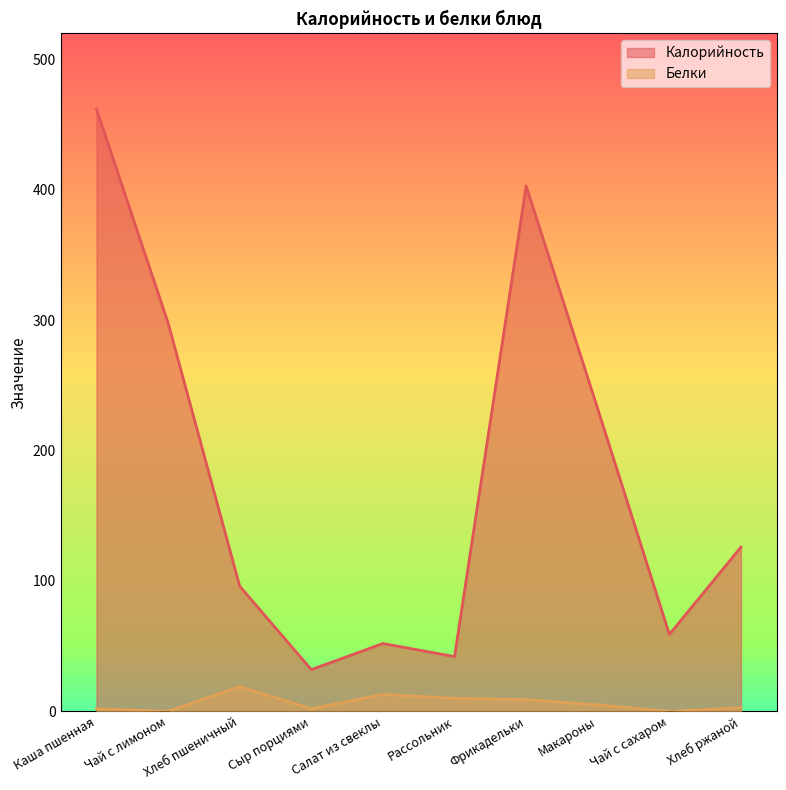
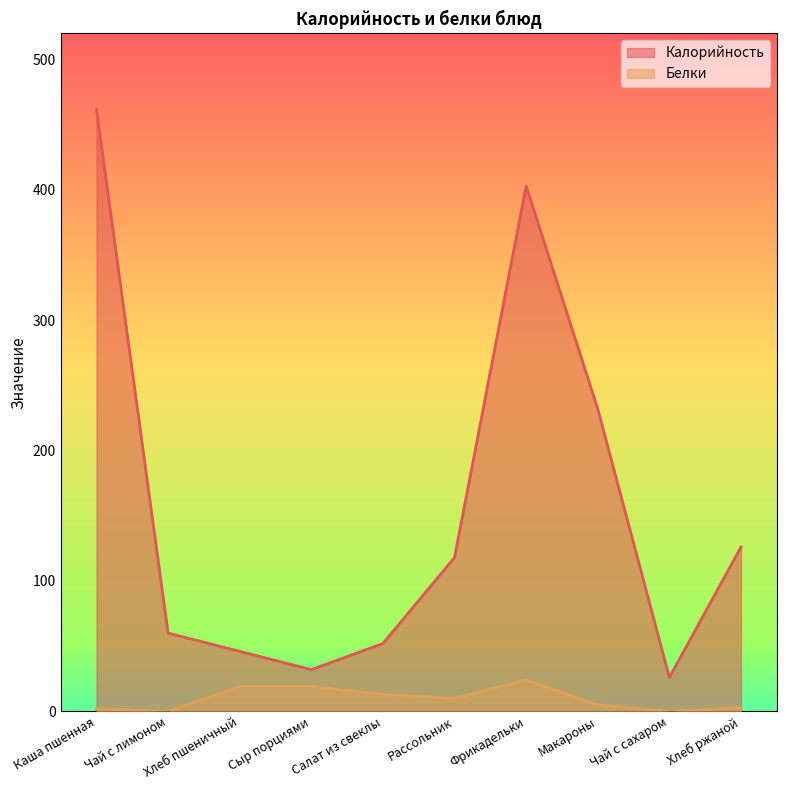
  {
    "Калорийность": {
      "Каша пшенная": 462,
-     "Чай с лимоном": 298,
-     "Хлеб пшеничный": 96,
+     "Чай с лимоном": 60,
+     "Хлеб пшеничный": 46,
      "Сыр порциями": 32,
      "Салат из свеклы": 52,
-     "Рассольник": 42,
+     "Рассольник": 118,
      "Фрикадельки": 403,
      "Макароны": 232,
-     "Чай с сахаром": 59,
+     "Чай с сахаром": 26,
      "Хлеб ржаной": 126
    },
    "Белки": {
      "Каша пшенная": 2,
      "Чай с лимоном": 0,
      "Хлеб пшеничный": 19,
-     "Сыр порциями": 2,
+     "Сыр порциями": 19,
      "Салат из свеклы": 13,
      "Рассольник": 10,
-     "Фрикадельки": 9,
+     "Фрикадельки": 24,
      "Макароны": 5,
      "Чай с сахаром": 0,
      "Хлеб ржаной": 3
    }
  }
